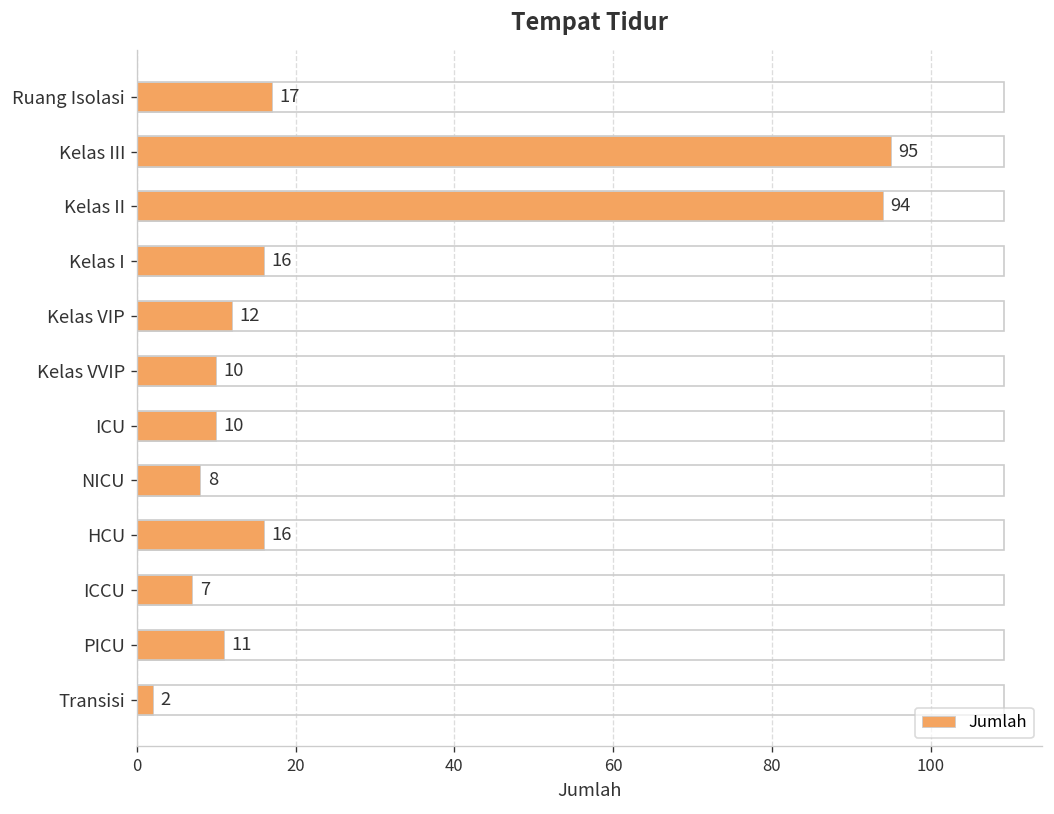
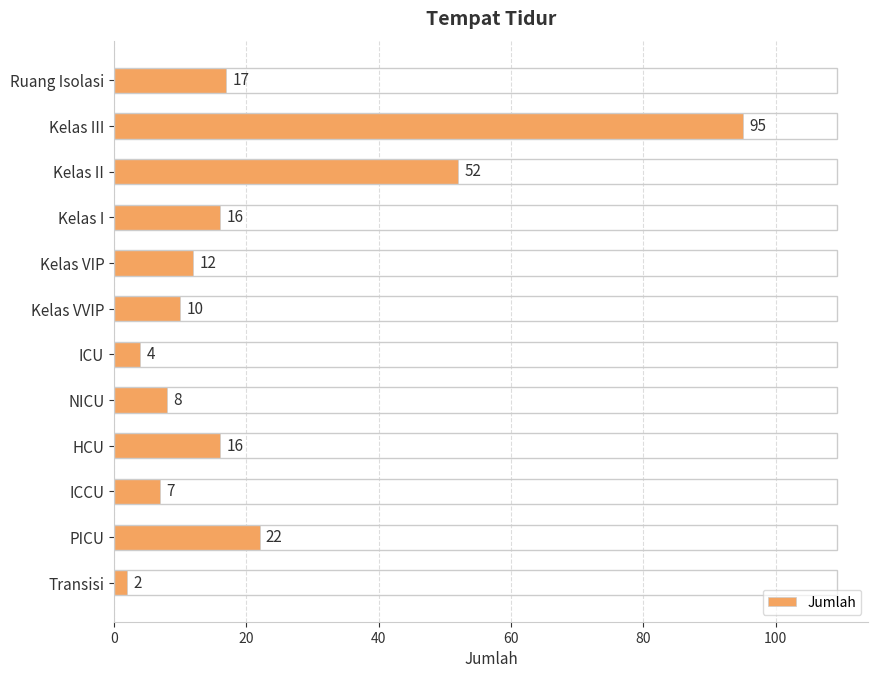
  {
    "Ruang Isolasi": 17,
    "Kelas III": 95,
-   "Kelas II": 94,
+   "Kelas II": 52,
    "Kelas I": 16,
    "Kelas VIP": 12,
    "Kelas VVIP": 10,
-   "ICU": 10,
+   "ICU": 4,
    "NICU": 8,
    "HCU": 16,
    "ICCU": 7,
-   "PICU": 11,
+   "PICU": 22,
    "Transisi": 2
  }
